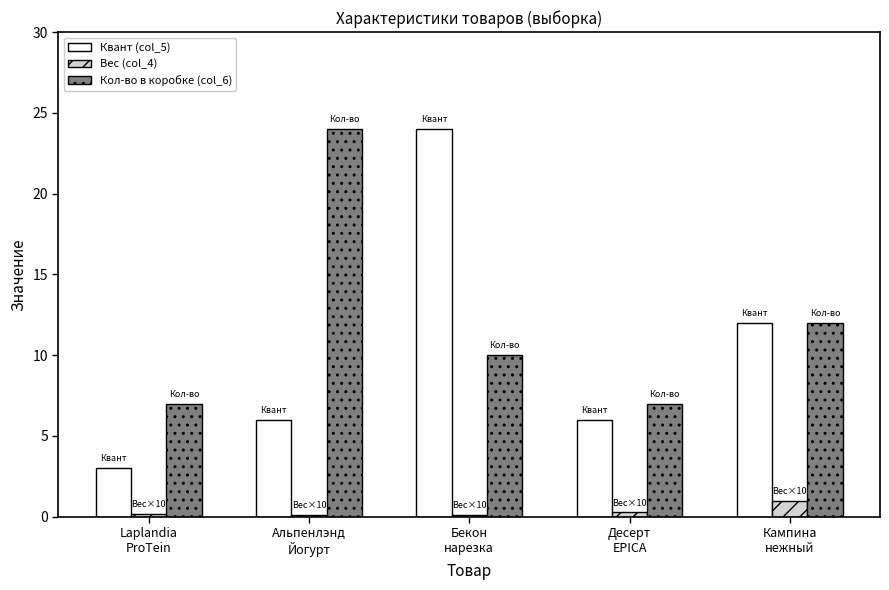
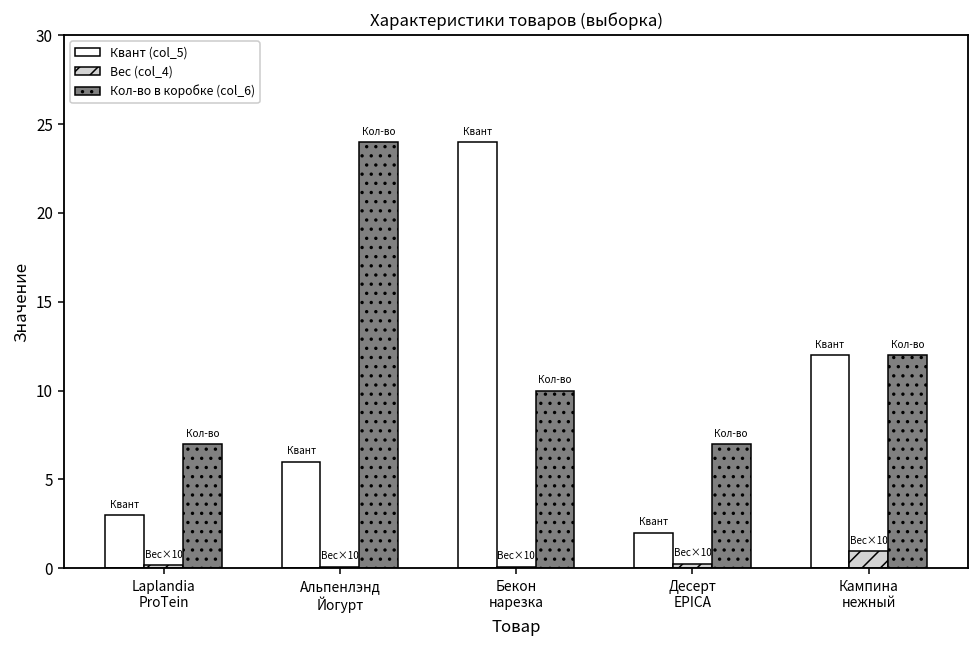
  {
    "Квант (col_5)": {
      "Laplandia ProTein": 3,
      "Альпенлэнд Йогурт": 6,
      "Бекон нарезка": 24,
-     "Десерт EPICA": 6,
+     "Десерт EPICA": 2,
      "Кампина нежный": 12
    },
    "Кол-во в коробке (col_6)": {
      "Laplandia ProTein": 7,
      "Альпенлэнд Йогурт": 24,
      "Бекон нарезка": 10,
      "Десерт EPICA": 7,
      "Кампина нежный": 12
    }
  }
